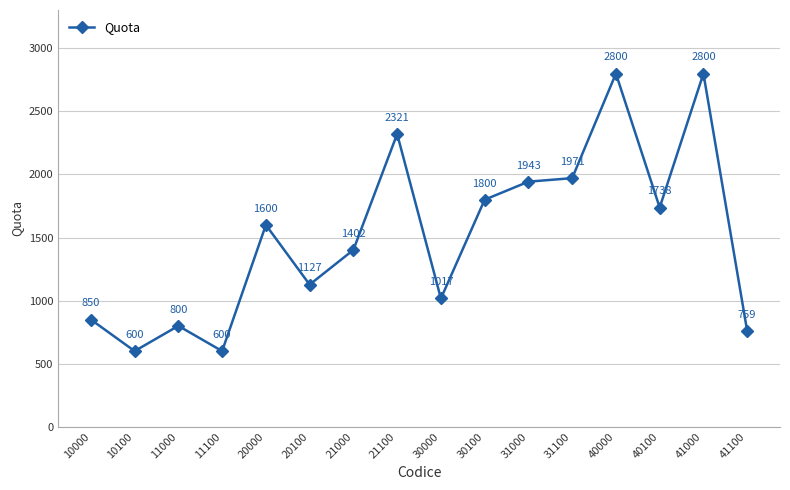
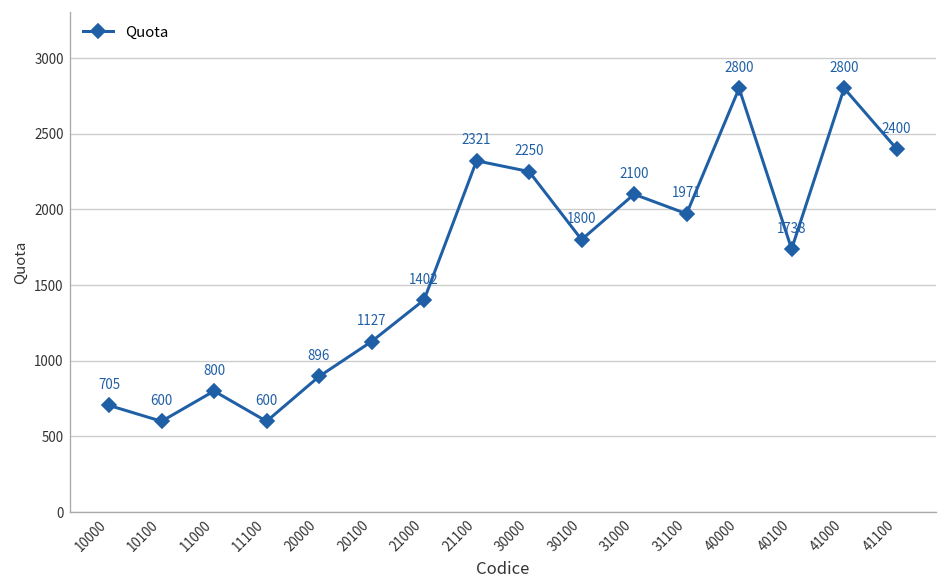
  {
-   "10000": 850,
+   "10000": 705,
    "10100": 600,
    "11000": 800,
    "11100": 600,
-   "20000": 1600,
+   "20000": 896,
    "20100": 1127,
    "21000": 1402,
    "21100": 2321,
-   "30000": 1017,
+   "30000": 2250,
    "30100": 1800,
-   "31000": 1943,
+   "31000": 2100,
    "31100": 1971,
    "40000": 2800,
    "40100": 1738,
    "41000": 2800,
-   "41100": 759
+   "41100": 2400
  }
